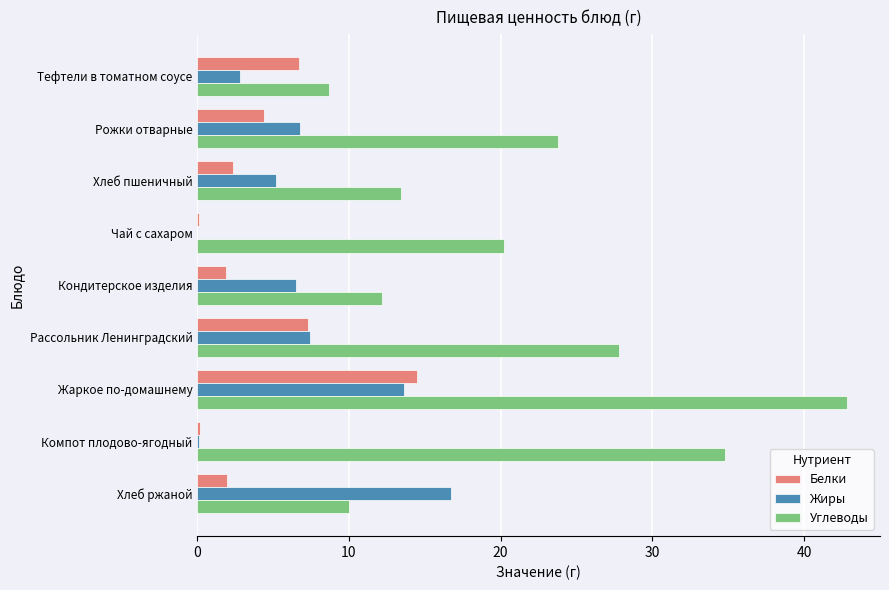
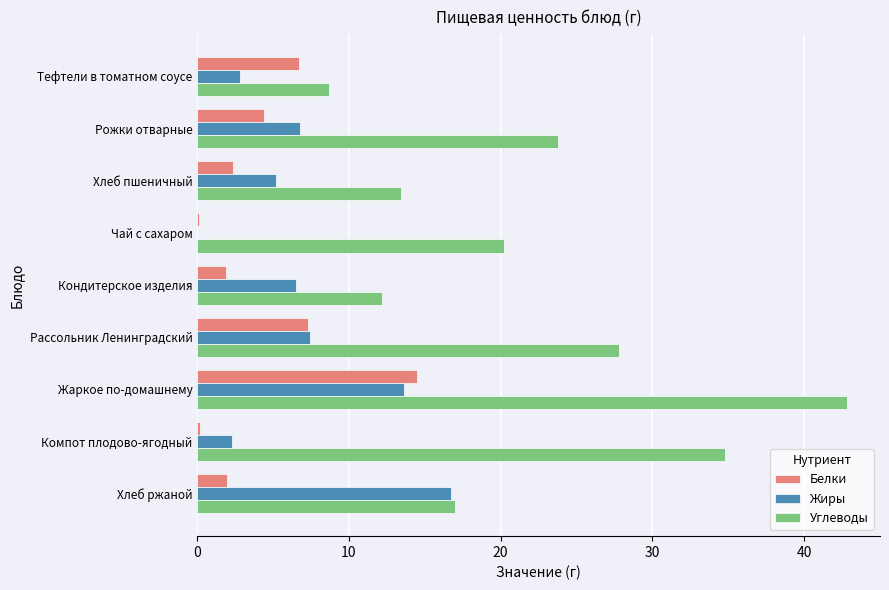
  {
    "Белки": {
      "Тефтели в томатном соусе": 6.7,
      "Рожки отварные": 4.4,
      "Хлеб пшеничный": 2.4,
      "Кондитерское изделия": 1.9,
      "Рассольник Ленинградский": 7.3,
      "Жаркое по-домашнему": 14.5,
      "Компот плодово-ягодный": 0.2,
      "Хлеб ржаной": 2.0
    },
    "Жиры": {
      "Тефтели в томатном соусе": 2.8,
      "Рожки отварные": 6.8,
      "Хлеб пшеничный": 5.2,
      "Чай с сахаром": 0.0,
      "Кондитерское изделия": 6.5,
      "Рассольник Ленинградский": 7.4,
      "Жаркое по-домашнему": 13.6,
-     "Компот плодово-ягодный": 0.1,
+     "Компот плодово-ягодный": 2.3,
      "Хлеб ржаной": 16.8
    },
    "Углеводы": {
      "Тефтели в томатном соусе": 8.7,
      "Рожки отварные": 23.8,
      "Хлеб пшеничный": 13.5,
      "Чай с сахаром": 20.2,
      "Кондитерское изделия": 12.2,
      "Рассольник Ленинградский": 27.8,
      "Жаркое по-домашнему": 42.9,
      "Компот плодово-ягодный": 34.8,
-     "Хлеб ржаной": 10.0
+     "Хлеб ржаной": 17.0
    }
  }
